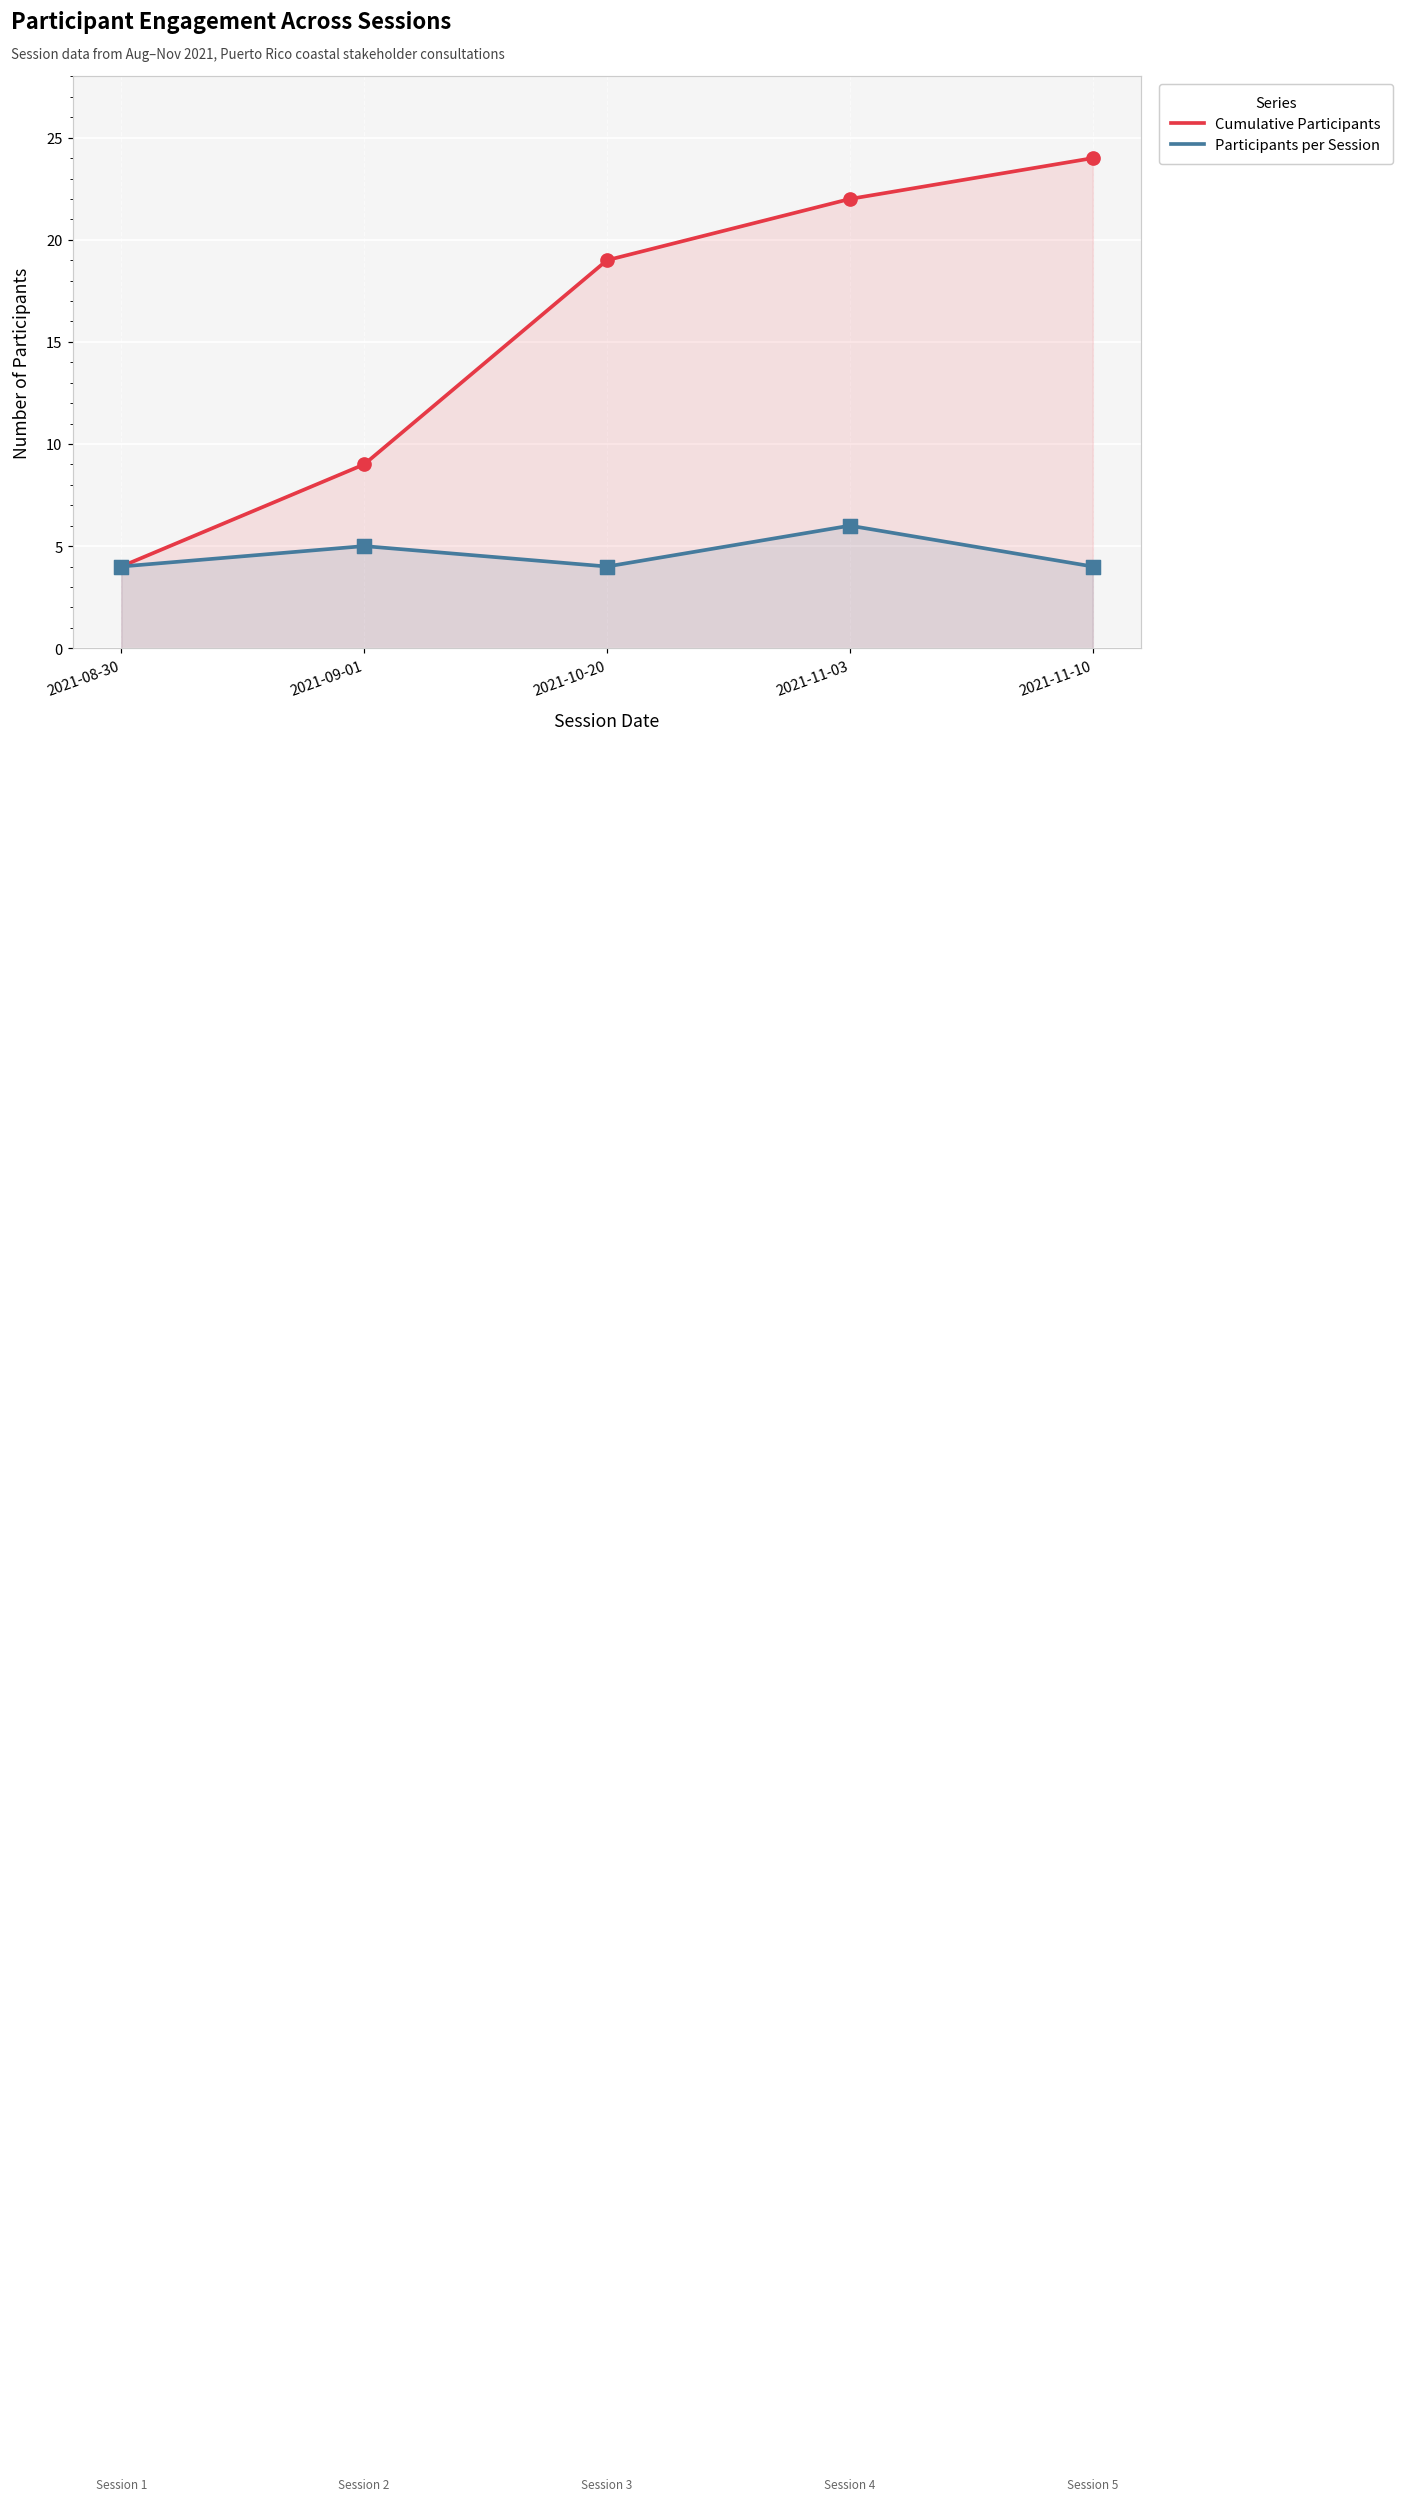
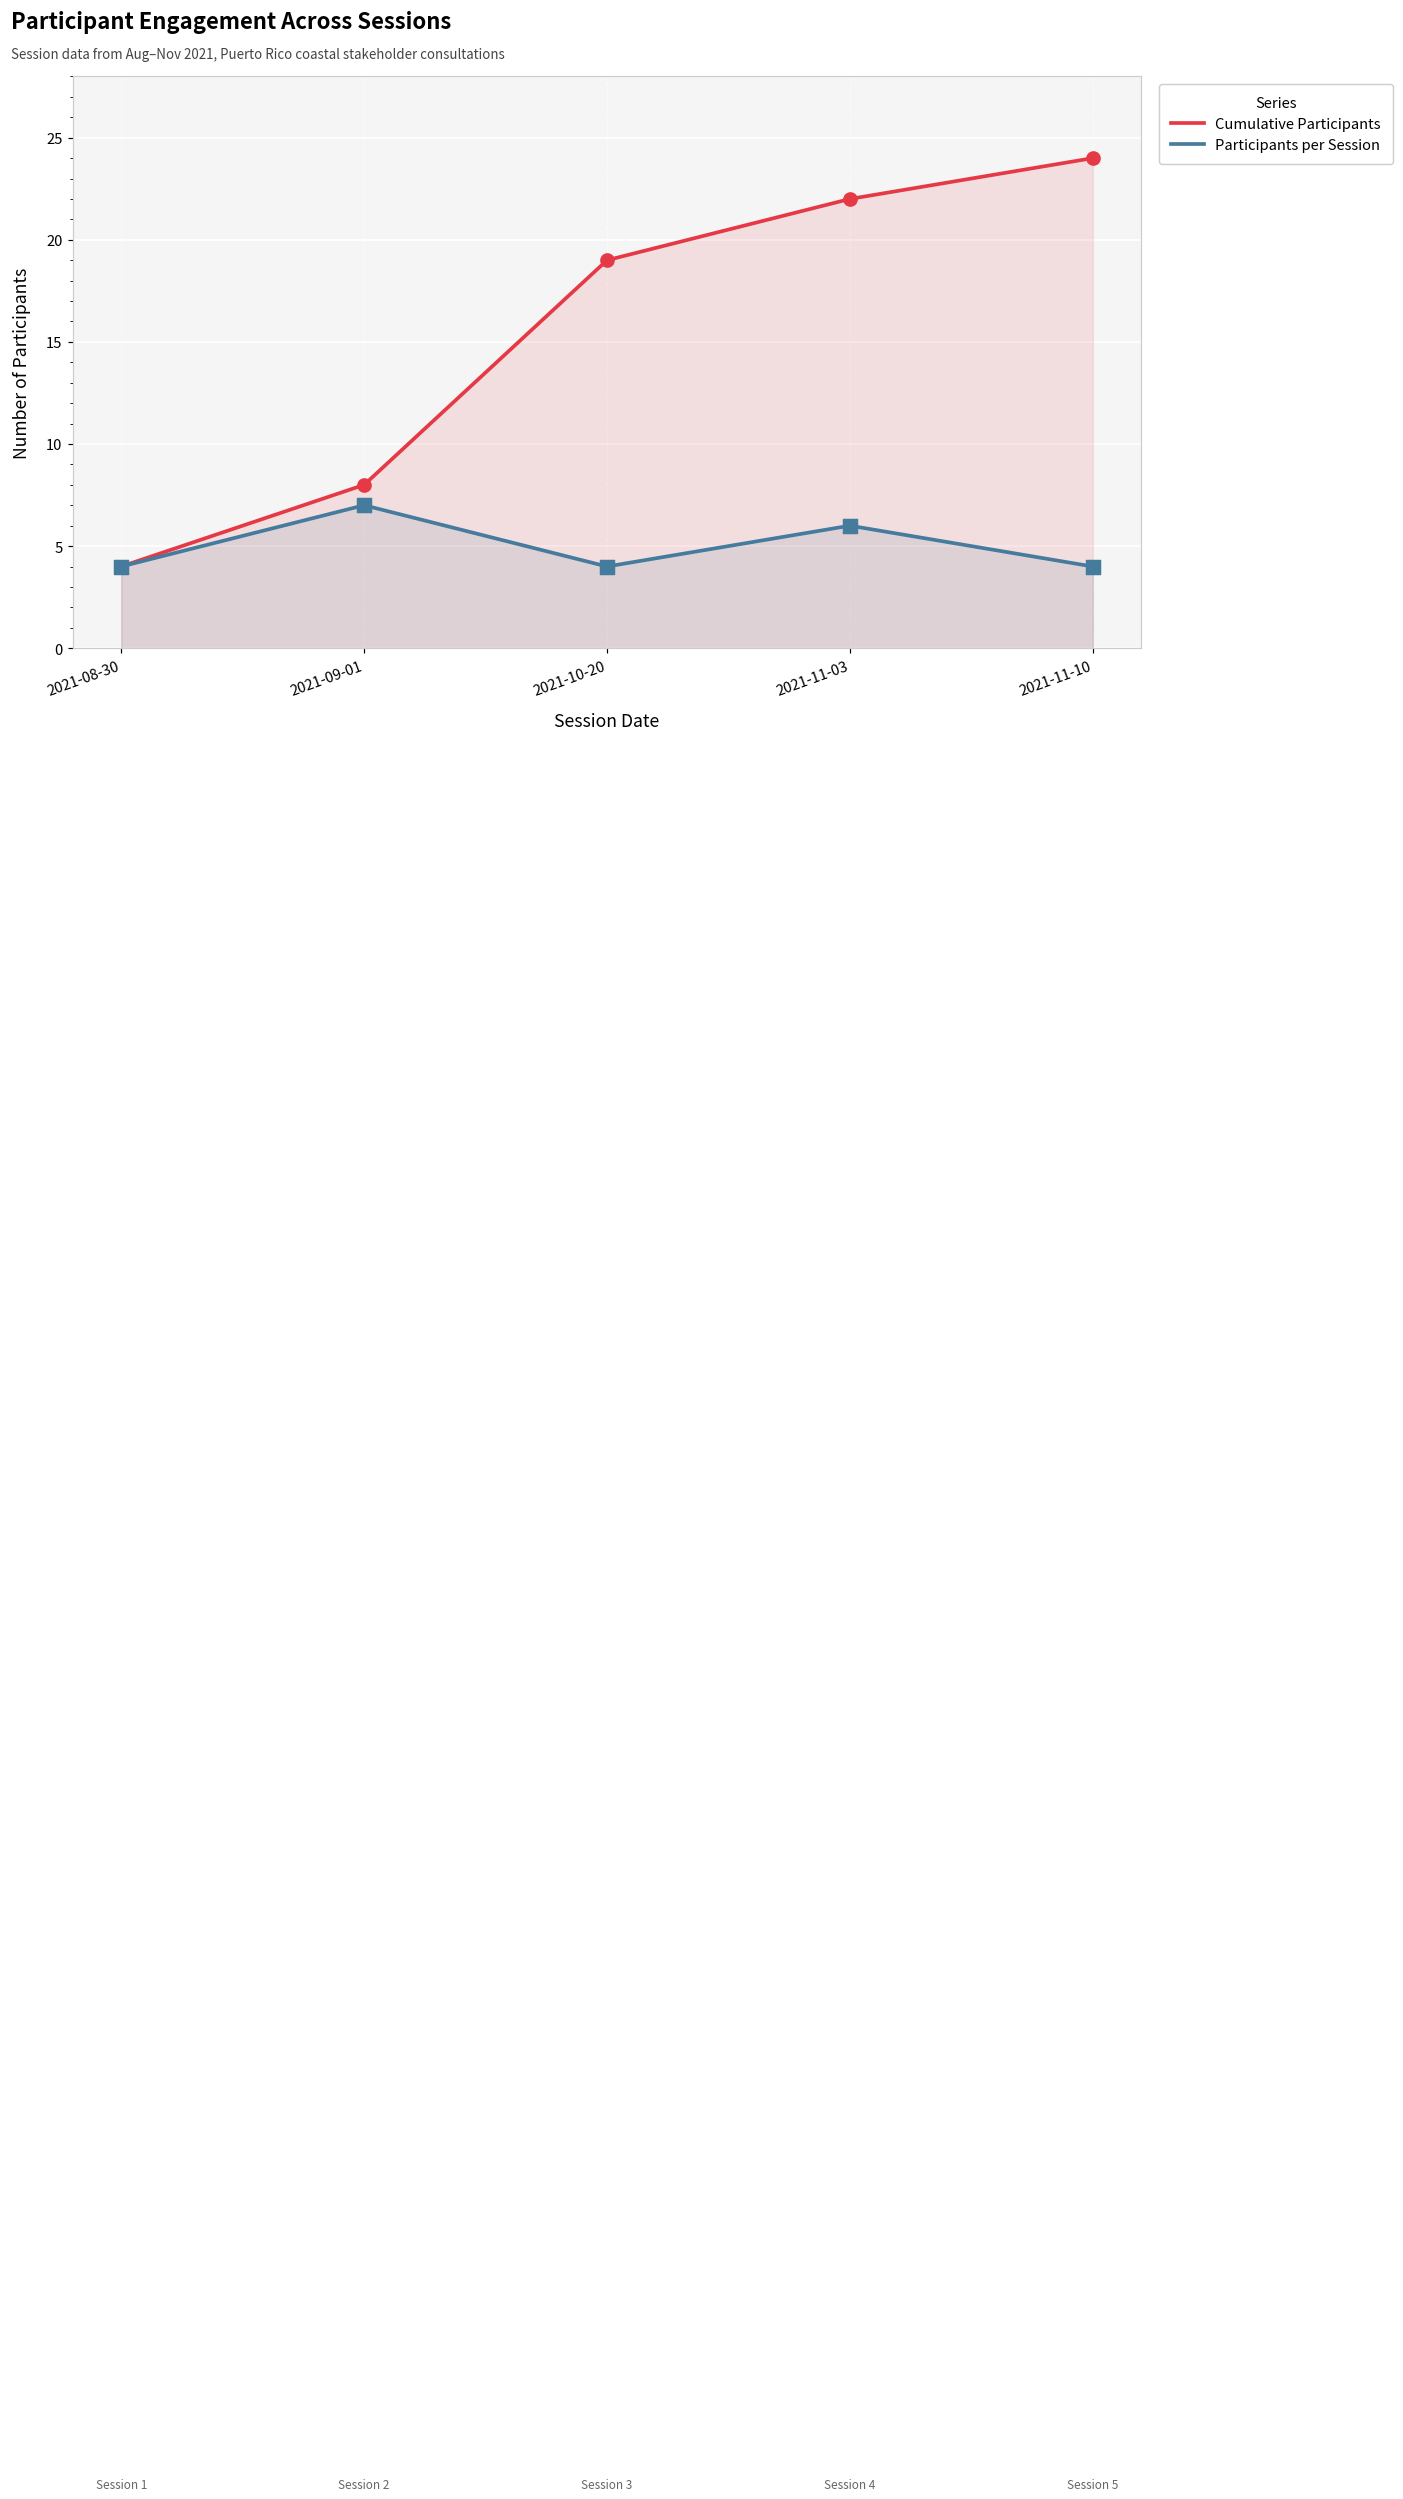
  {
    "Cumulative Participants": {
-     "2021-09-01": 9,
+     "2021-09-01": 8,
      "2021-10-20": 19,
      "2021-11-03": 22,
      "2021-11-10": 24
    },
    "Participants per Session": {
-     "2021-09-01": 5,
+     "2021-09-01": 7,
      "2021-10-20": 4,
      "2021-11-03": 6,
      "2021-11-10": 4
    }
  }
